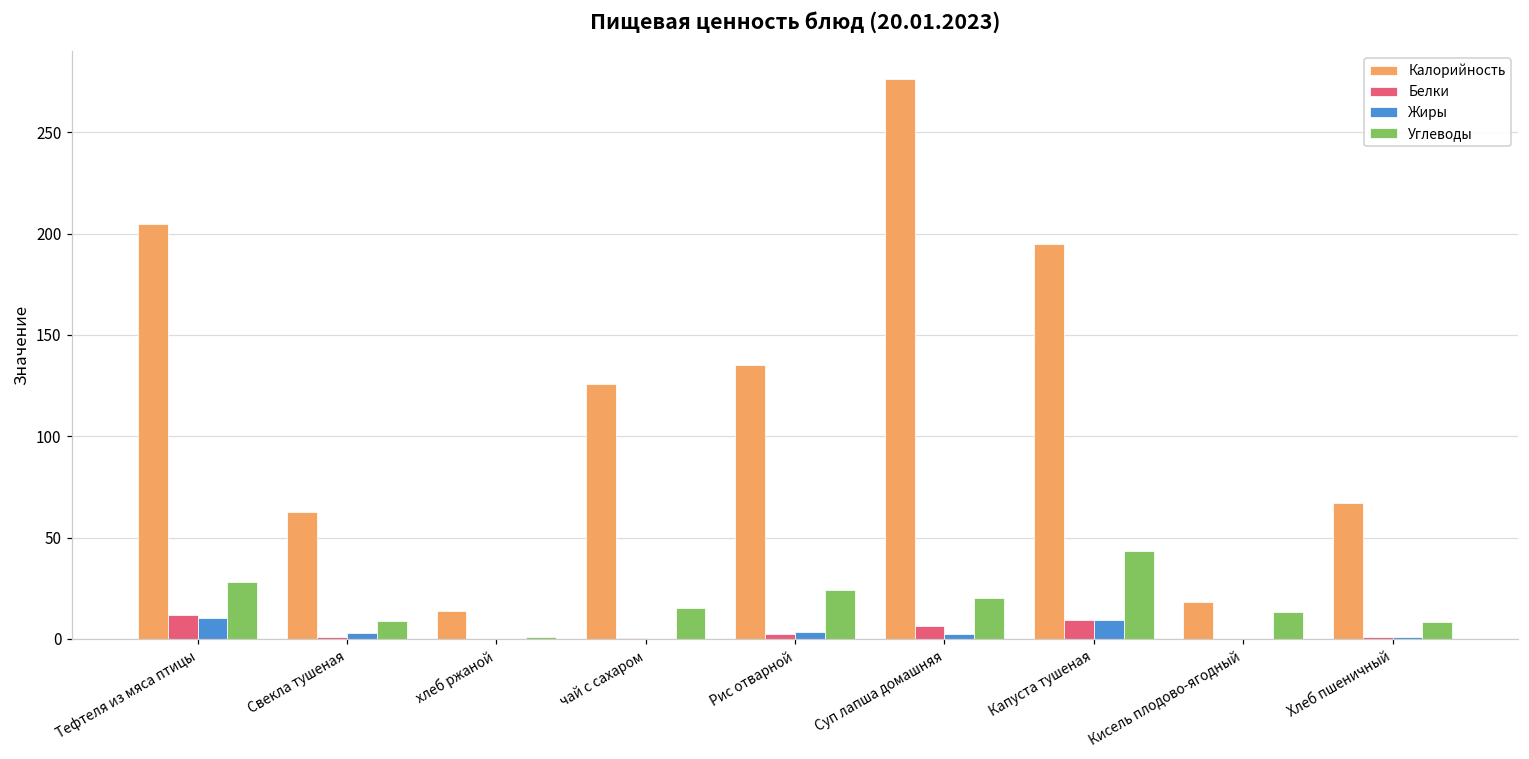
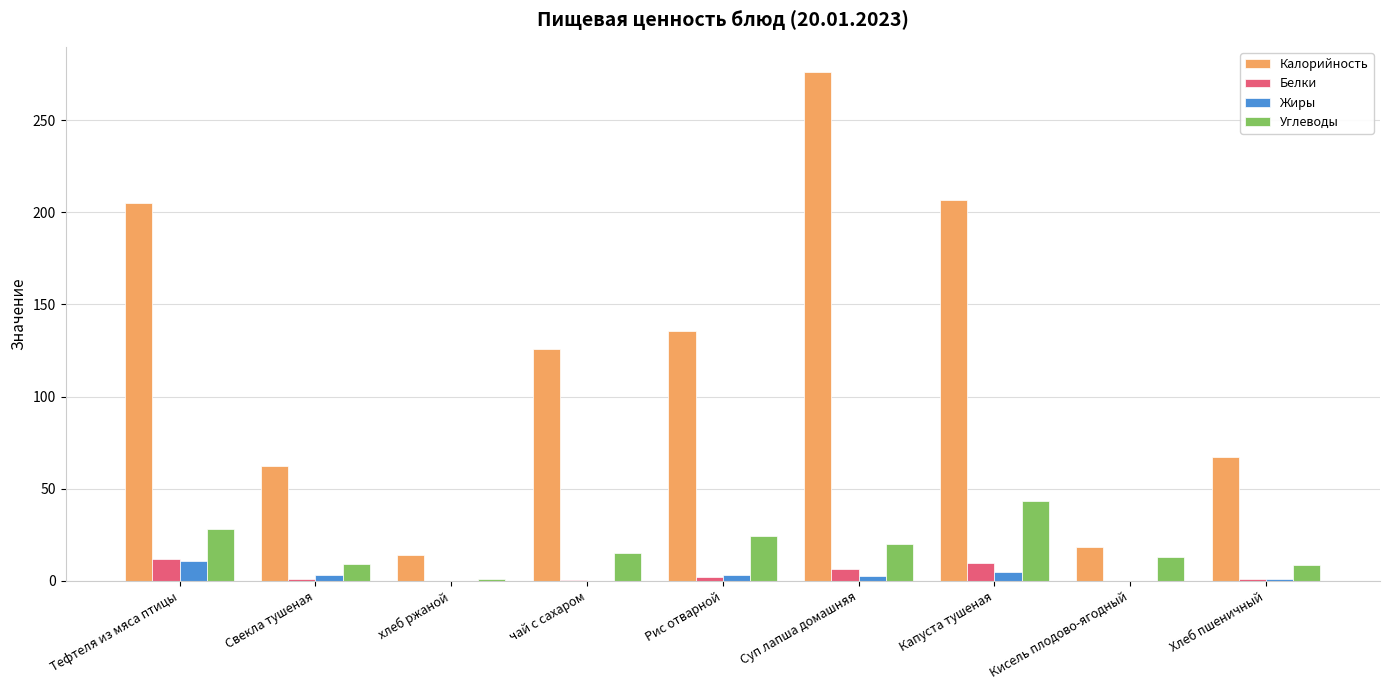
  {
    "Калорийность": {
      "Тефтеля из мяса птицы": 205,
      "Свекла тушеная": 62,
      "хлеб ржаной": 14,
      "чай с сахаром": 126,
      "Рис отварной": 135,
      "Суп лапша домашняя": 276,
-     "Капуста тушеная": 195,
+     "Капуста тушеная": 207,
      "Кисель плодово-ягодный": 18,
      "Хлеб пшеничный": 67
    },
    "Белки": {
      "Тефтеля из мяса птицы": 12,
      "Рис отварной": 2,
      "Суп лапша домашняя": 7,
      "Капуста тушеная": 10,
      "Кисель плодово-ягодный": 0
    },
    "Жиры": {
      "Тефтеля из мяса птицы": 11,
      "Свекла тушеная": 3,
      "чай с сахаром": 0,
      "Рис отварной": 3,
      "Суп лапша домашняя": 3,
-     "Капуста тушеная": 10,
+     "Капуста тушеная": 5,
      "Кисель плодово-ягодный": 0
    },
    "Углеводы": {
      "Тефтеля из мяса птицы": 28,
      "Свекла тушеная": 9,
      "чай с сахаром": 15,
      "Рис отварной": 24,
      "Суп лапша домашняя": 20,
      "Капуста тушеная": 44,
      "Кисель плодово-ягодный": 13,
      "Хлеб пшеничный": 9
    }
  }
